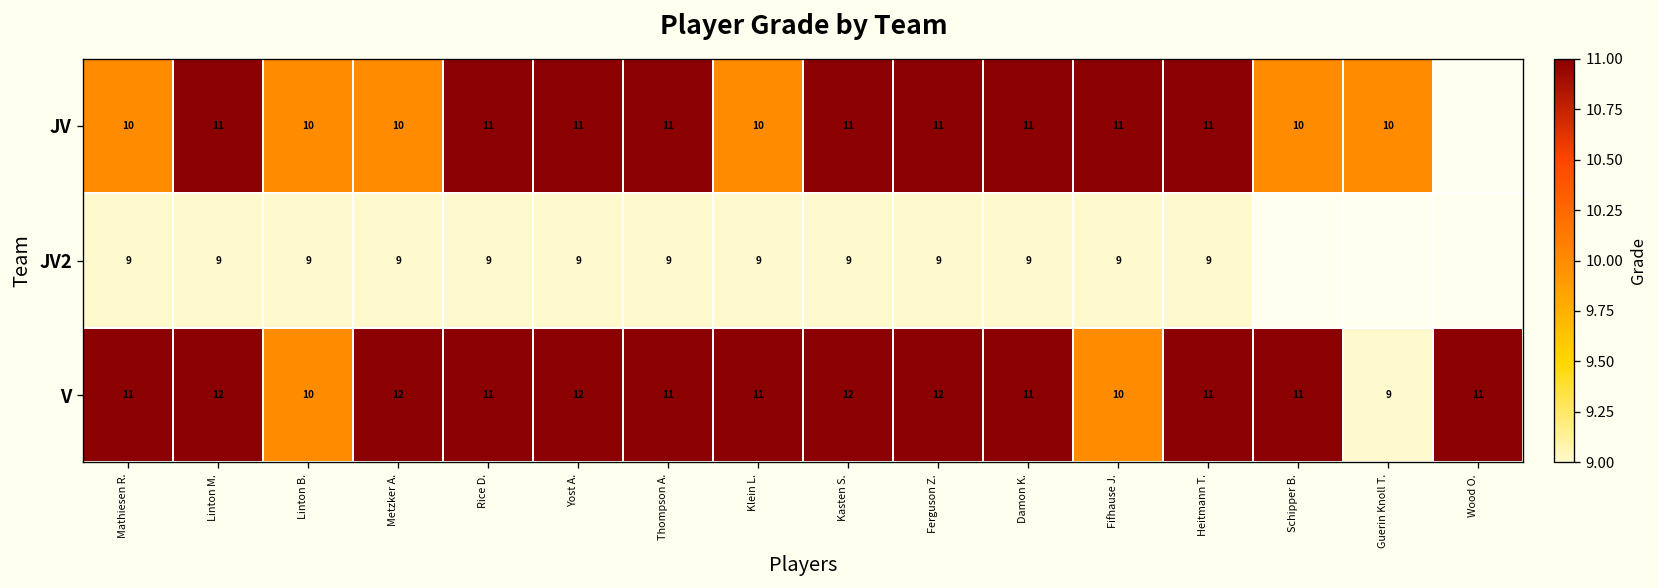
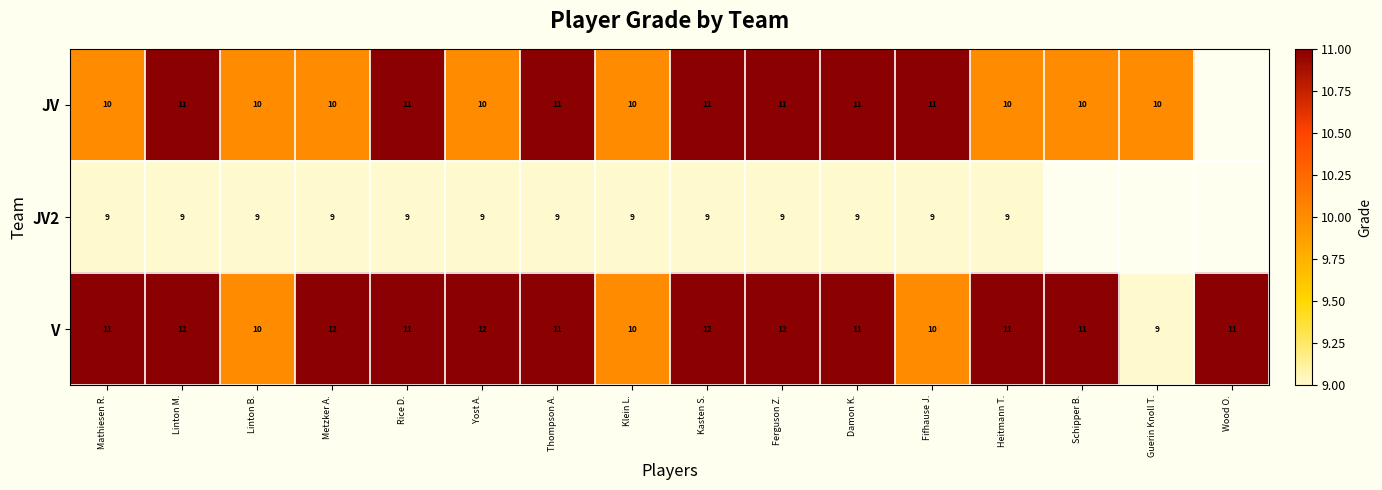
  {
    "JV": {
      "Mathiesen R.": 10,
      "Linton M.": 11,
      "Linton B.": 10,
      "Metzker A.": 10,
      "Rice D.": 11,
-     "Yost A.": 11,
+     "Yost A.": 10,
      "Thompson A.": 11,
      "Klein L.": 10,
      "Kasten S.": 11,
      "Ferguson Z.": 11,
      "Damon K.": 11,
      "Fifhause J.": 11,
-     "Heitmann T.": 11,
+     "Heitmann T.": 10,
      "Schipper B.": 10,
      "Guerin Knoll T.": 10
    },
    "JV2": {
      "Mathiesen R.": 9,
      "Linton M.": 9,
      "Linton B.": 9,
      "Metzker A.": 9,
      "Rice D.": 9,
      "Yost A.": 9,
      "Thompson A.": 9,
      "Klein L.": 9,
      "Kasten S.": 9,
      "Ferguson Z.": 9,
      "Damon K.": 9,
      "Fifhause J.": 9,
      "Heitmann T.": 9
    },
    "V": {
      "Mathiesen R.": 11,
      "Linton M.": 12,
      "Linton B.": 10,
      "Metzker A.": 12,
      "Rice D.": 11,
      "Yost A.": 12,
      "Thompson A.": 11,
-     "Klein L.": 11,
+     "Klein L.": 10,
      "Kasten S.": 12,
      "Ferguson Z.": 12,
      "Damon K.": 11,
      "Fifhause J.": 10,
      "Heitmann T.": 11,
      "Schipper B.": 11,
      "Guerin Knoll T.": 9,
      "Wood O.": 11
    }
  }
